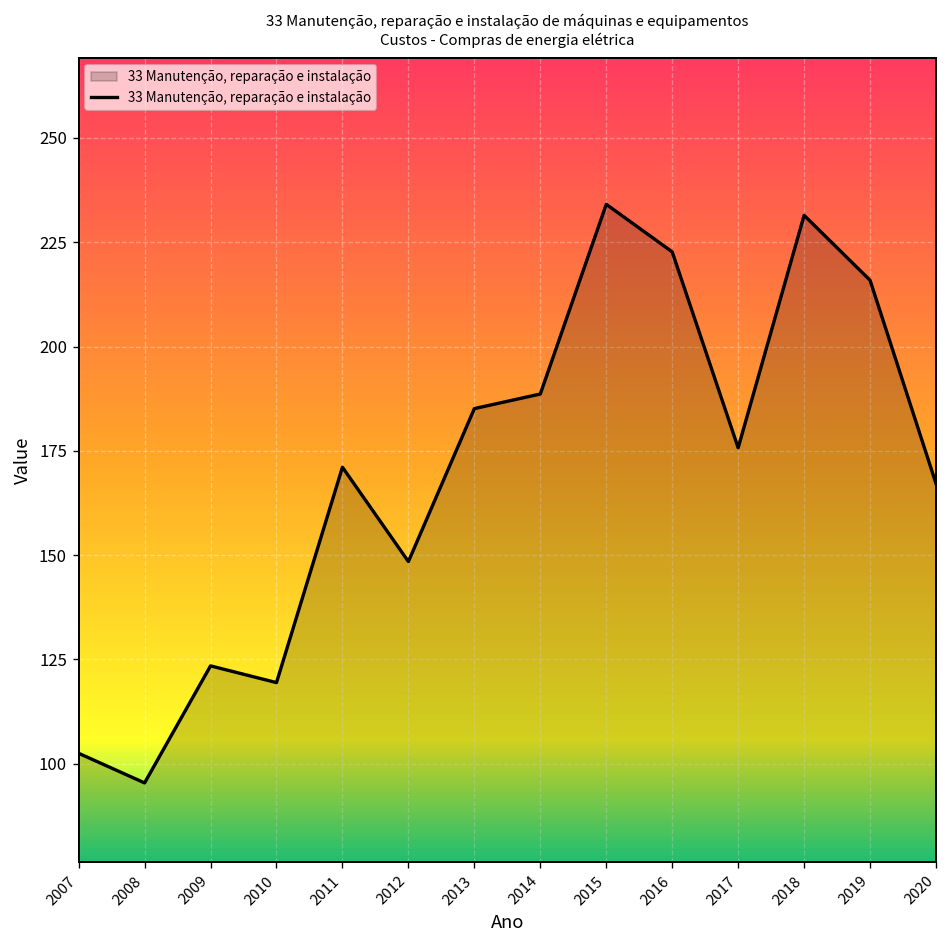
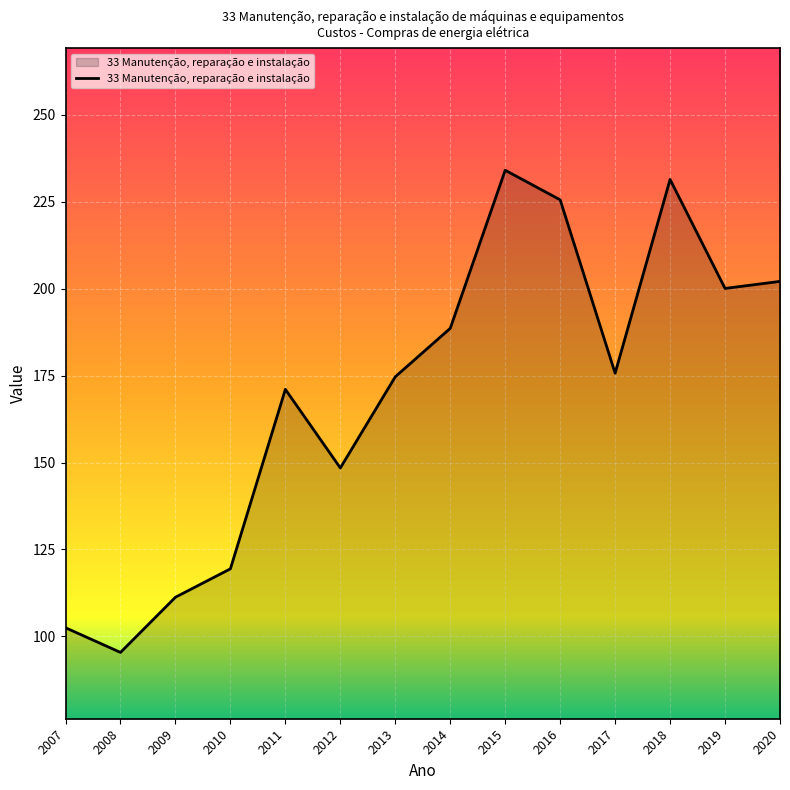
  {
    "2007": 102,
    "2008": 95,
-   "2009": 123,
+   "2009": 111,
    "2010": 119,
    "2011": 171,
    "2012": 148,
-   "2013": 185,
+   "2013": 175,
    "2014": 189,
    "2015": 234,
-   "2016": 223,
+   "2016": 226,
    "2017": 176,
    "2018": 231,
-   "2019": 216,
-   "2020": 167
+   "2019": 200,
+   "2020": 202
  }
